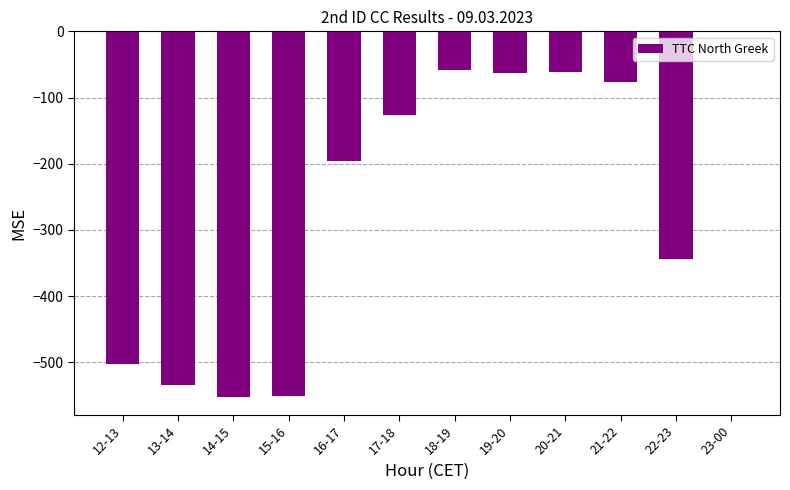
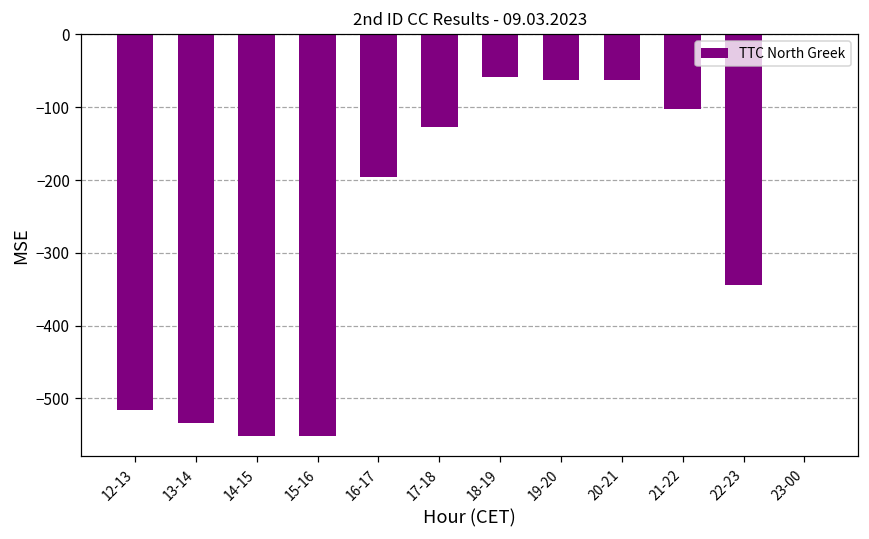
  {
-   "12-13": -500,
+   "12-13": -520,
    "13-14": -530,
    "14-15": -550,
    "15-16": -550,
    "16-17": -200,
    "17-18": -130,
    "18-19": -60,
    "19-20": -60,
    "20-21": -60,
-   "21-22": -80,
+   "21-22": -100,
    "22-23": -340,
    "23-00": 0
  }
